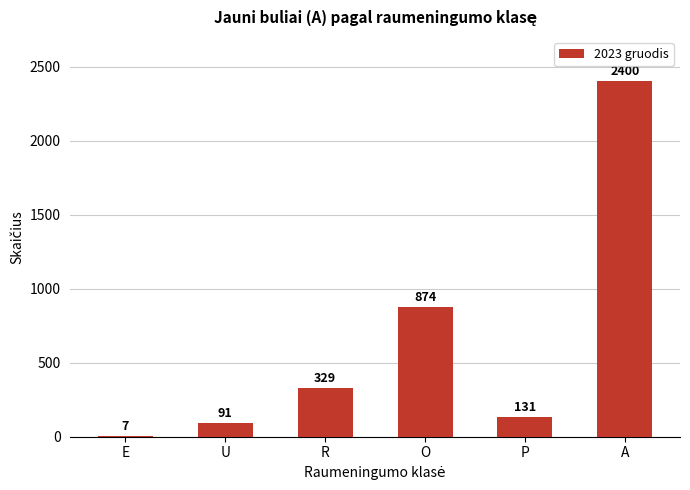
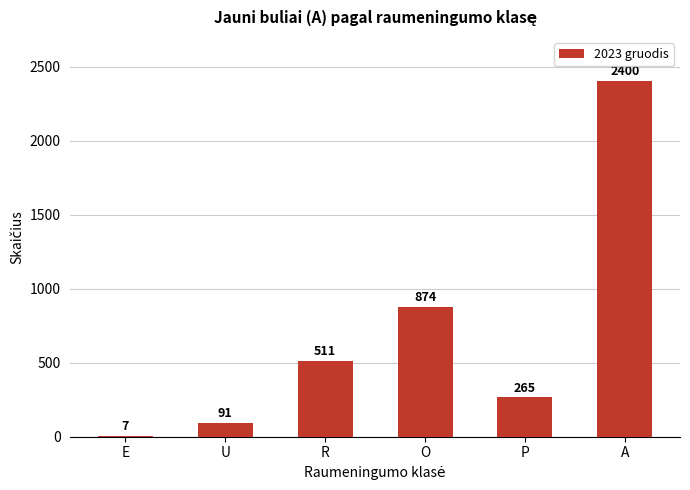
  {
    "E": 7,
    "U": 91,
-   "R": 329,
+   "R": 511,
    "O": 874,
-   "P": 131
+   "P": 265
  }
